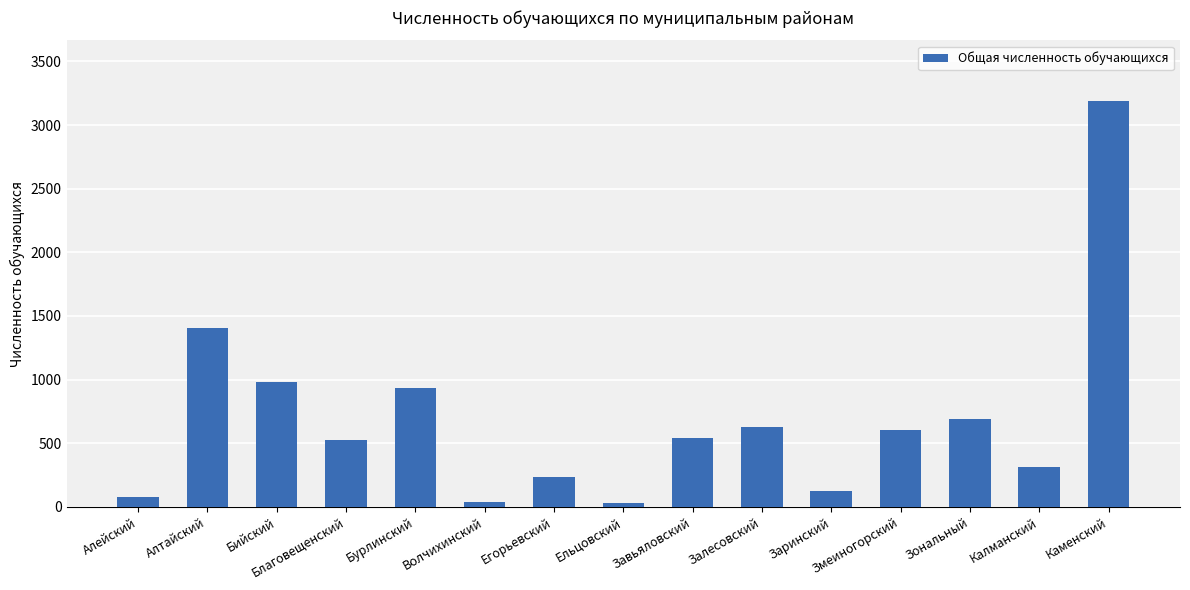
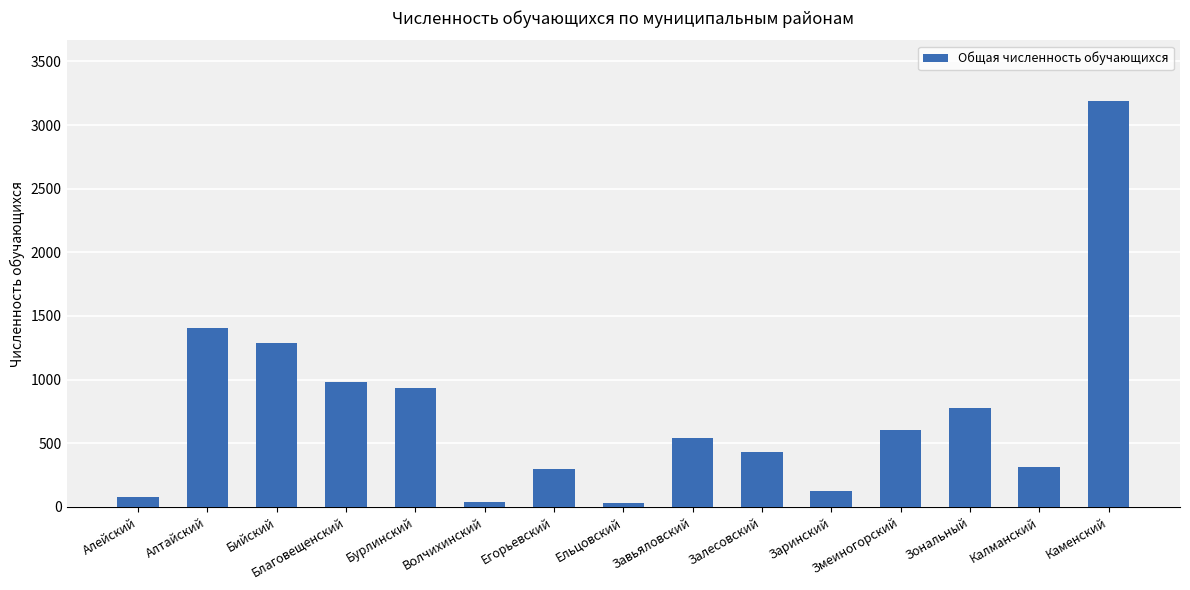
  {
    "Алейский": 80,
    "Алтайский": 1410,
-   "Бийский": 980,
-   "Благовещенский": 530,
+   "Бийский": 1280,
+   "Благовещенский": 980,
    "Бурлинский": 940,
    "Волчихинский": 40,
-   "Егорьевский": 230,
+   "Егорьевский": 300,
    "Ельцовский": 30,
    "Завьяловский": 540,
-   "Залесовский": 630,
+   "Залесовский": 430,
    "Заринский": 120,
    "Змеиногорский": 600,
-   "Зональный": 690,
+   "Зональный": 780,
    "Калманский": 310,
    "Каменский": 3190
  }
